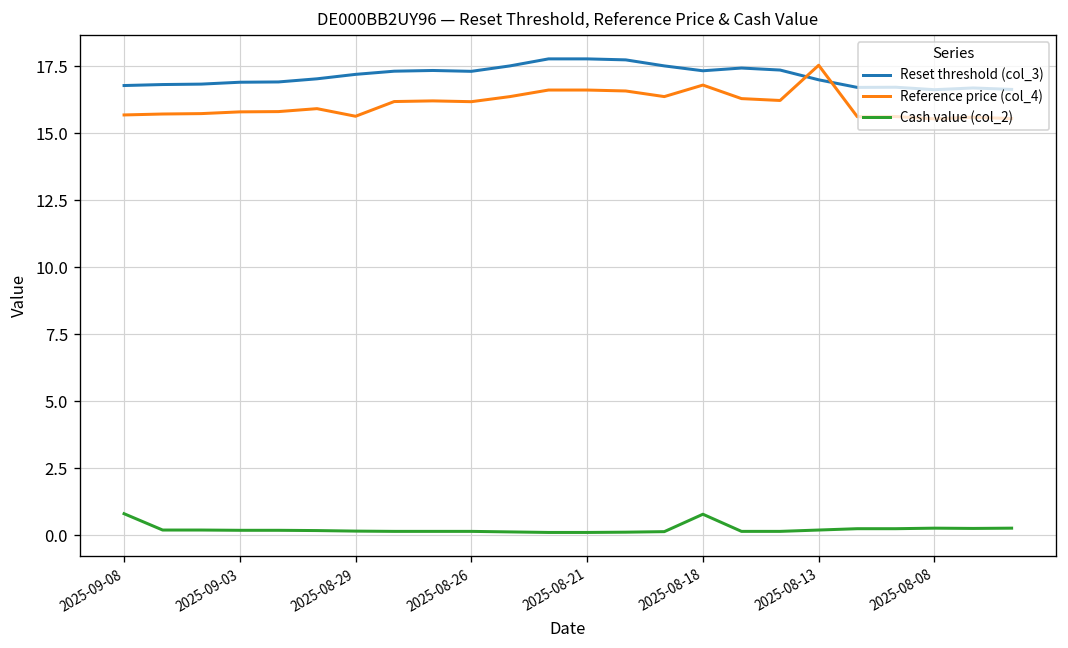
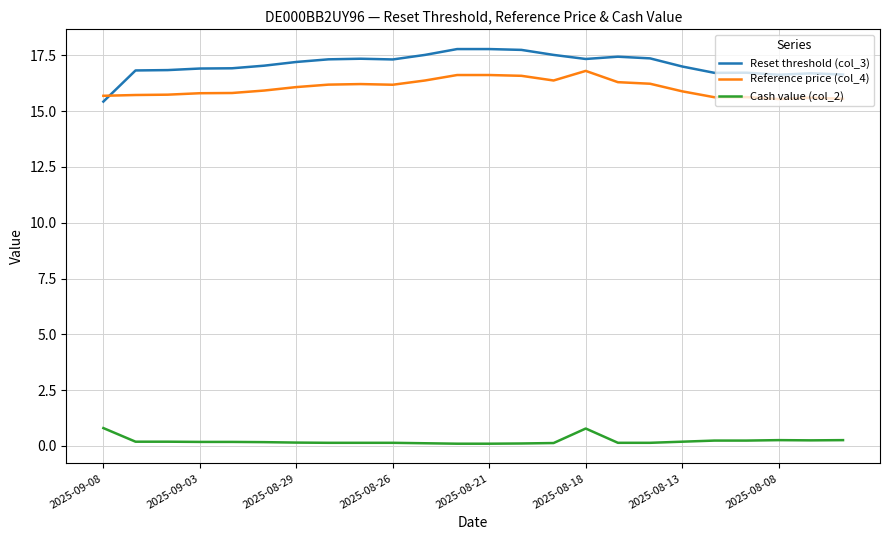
  {
    "Reset threshold (col_3)": {
-     "2025-09-08": 16.8,
+     "2025-09-08": 15.4,
      "2025-09-03": 16.9,
      "2025-08-29": 17.2,
      "2025-08-26": 17.3,
      "2025-08-21": 17.8,
      "2025-08-18": 17.3,
      "2025-08-13": 17.0
    },
    "Reference price (col_4)": {
      "2025-09-08": 15.7,
      "2025-09-03": 15.8,
-     "2025-08-29": 15.6,
+     "2025-08-29": 16.1,
      "2025-08-26": 16.2,
      "2025-08-21": 16.6,
      "2025-08-18": 16.8,
-     "2025-08-13": 17.5
+     "2025-08-13": 15.9
    },
    "Cash value (col_2)": {
      "2025-09-08": 0.8,
      "2025-09-03": 0.2,
      "2025-08-29": 0.2,
      "2025-08-26": 0.1,
      "2025-08-21": 0.1,
      "2025-08-18": 0.8,
      "2025-08-13": 0.2,
      "2025-08-08": 0.3
    }
  }
